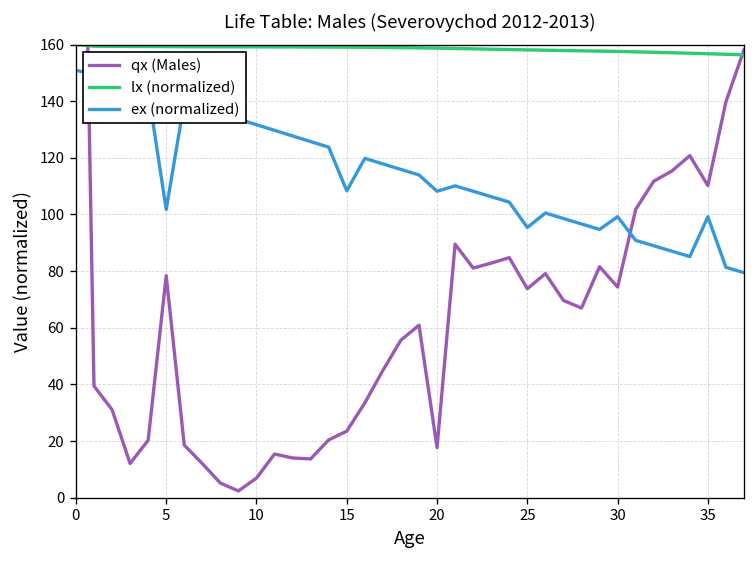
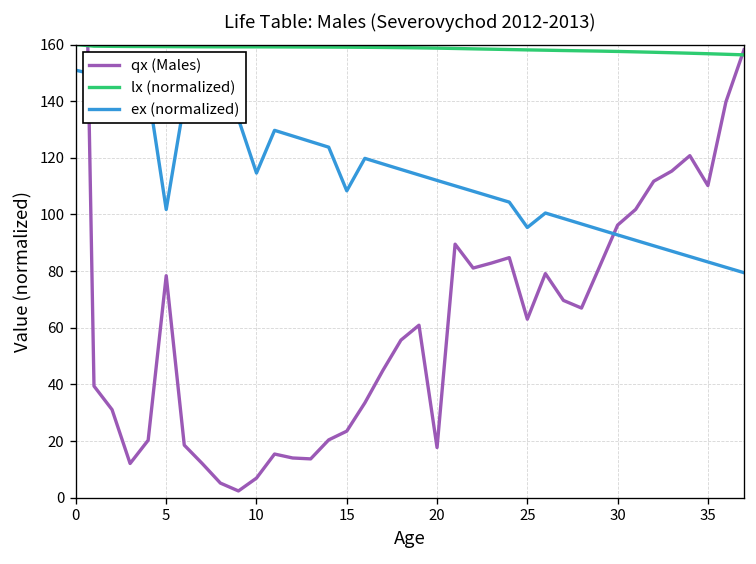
  {
    "qx (Males)": {
      "5": 78,
      "10": 7,
      "15": 23,
      "20": 18,
-     "25": 74,
-     "30": 74,
+     "25": 63,
+     "30": 96,
      "35": 110
    },
    "lx (normalized)": {
      "0": 160,
      "5": 159,
      "10": 159,
      "15": 159,
      "20": 159,
      "25": 158,
      "30": 158,
      "35": 157
    },
    "ex (normalized)": {
      "0": 151,
      "5": 102,
-     "10": 132,
+     "10": 115,
      "15": 108,
-     "20": 108,
+     "20": 112,
      "25": 95,
-     "30": 99,
-     "35": 99
+     "30": 93,
+     "35": 83
    }
  }
